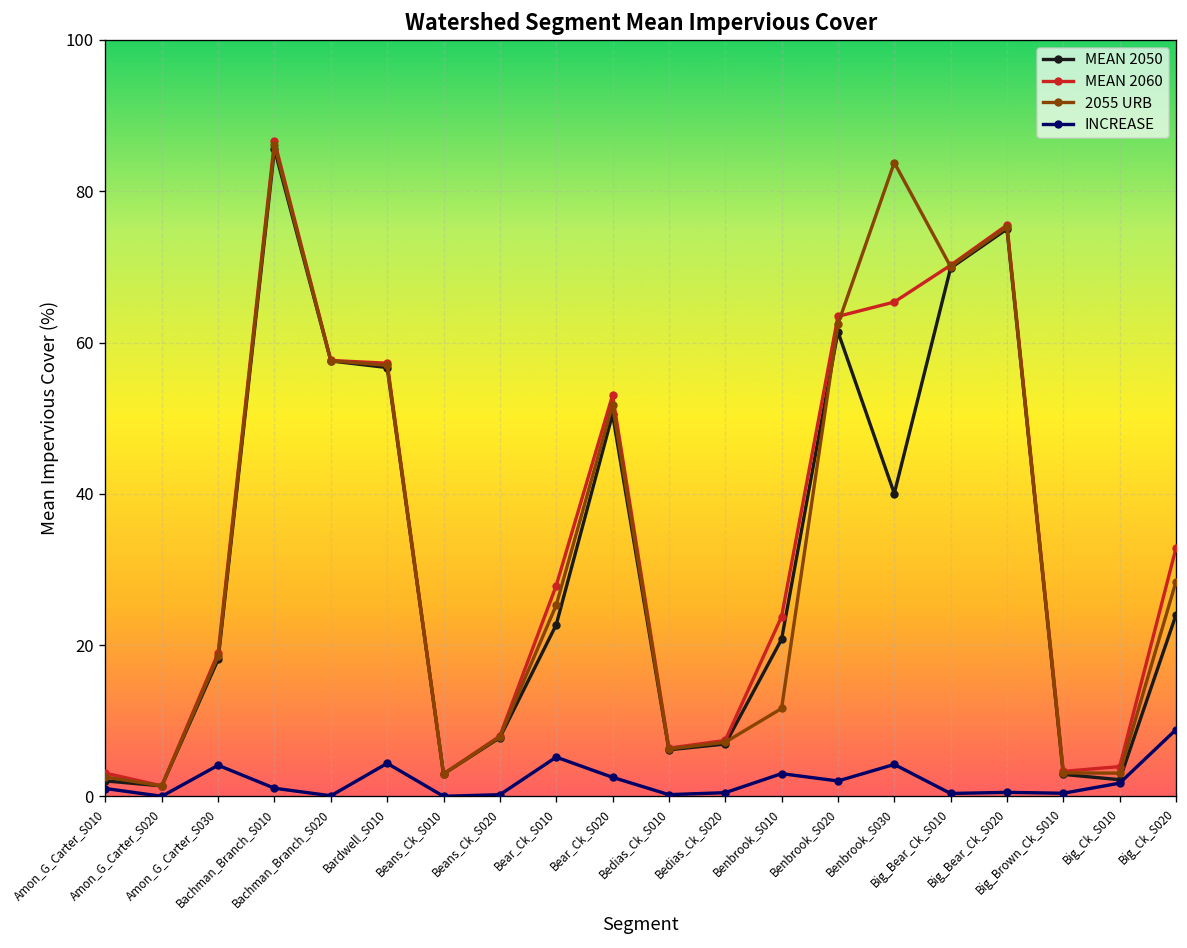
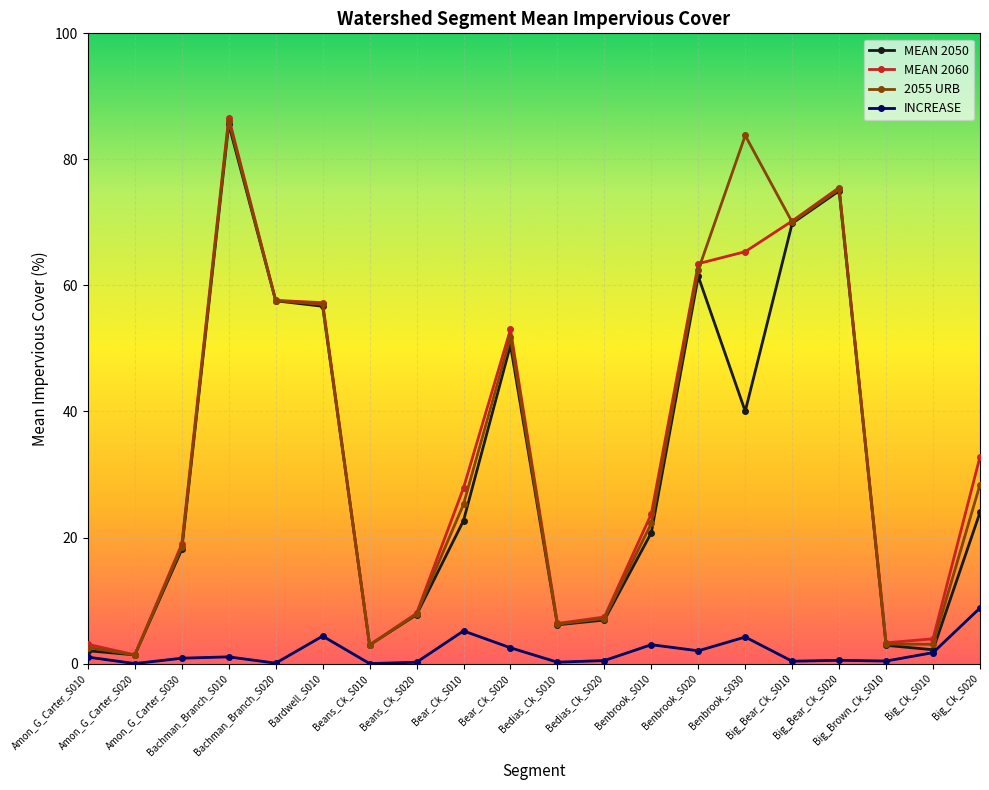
  {
    "MEAN 2050": {
      "Amon_G_Carter_S010": 2,
      "Amon_G_Carter_S030": 18,
      "Bachman_Branch_S010": 86,
      "Bear_Ck_S010": 23,
      "Bear_Ck_S020": 51,
      "Benbrook_S010": 21,
      "Benbrook_S020": 61,
      "Benbrook_S030": 40,
      "Big_Ck_S010": 2,
      "Big_Ck_S020": 24
    },
    "MEAN 2060": {
      "Amon_G_Carter_S010": 3,
      "Amon_G_Carter_S030": 19,
      "Bachman_Branch_S010": 87,
      "Bear_Ck_S010": 28,
      "Bear_Ck_S020": 53,
      "Benbrook_S010": 24,
      "Benbrook_S020": 63,
      "Benbrook_S030": 65,
      "Big_Ck_S010": 4,
      "Big_Ck_S020": 33
    },
    "2055 URB": {
      "Amon_G_Carter_S010": 3,
      "Amon_G_Carter_S030": 19,
      "Bachman_Branch_S010": 86,
      "Bear_Ck_S010": 25,
      "Bear_Ck_S020": 52,
-     "Benbrook_S010": 12,
+     "Benbrook_S010": 22,
      "Benbrook_S020": 62,
      "Benbrook_S030": 84,
      "Big_Ck_S010": 3,
      "Big_Ck_S020": 28
    },
    "INCREASE": {
      "Amon_G_Carter_S010": 1,
      "Amon_G_Carter_S020": 0,
-     "Amon_G_Carter_S030": 4,
+     "Amon_G_Carter_S030": 1,
      "Bachman_Branch_S010": 1,
      "Bachman_Branch_S020": 0,
      "Bardwell_S010": 4,
      "Beans_Ck_S010": 0,
      "Beans_Ck_S020": 0,
      "Bear_Ck_S010": 5,
      "Bear_Ck_S020": 3,
      "Bedias_Ck_S010": 0,
      "Bedias_Ck_S020": 0,
      "Benbrook_S010": 3,
      "Benbrook_S020": 2,
      "Benbrook_S030": 4,
      "Big_Bear_Ck_S010": 0,
      "Big_Bear_Ck_S020": 1,
      "Big_Brown_Ck_S010": 0,
      "Big_Ck_S010": 2,
      "Big_Ck_S020": 9
    }
  }
